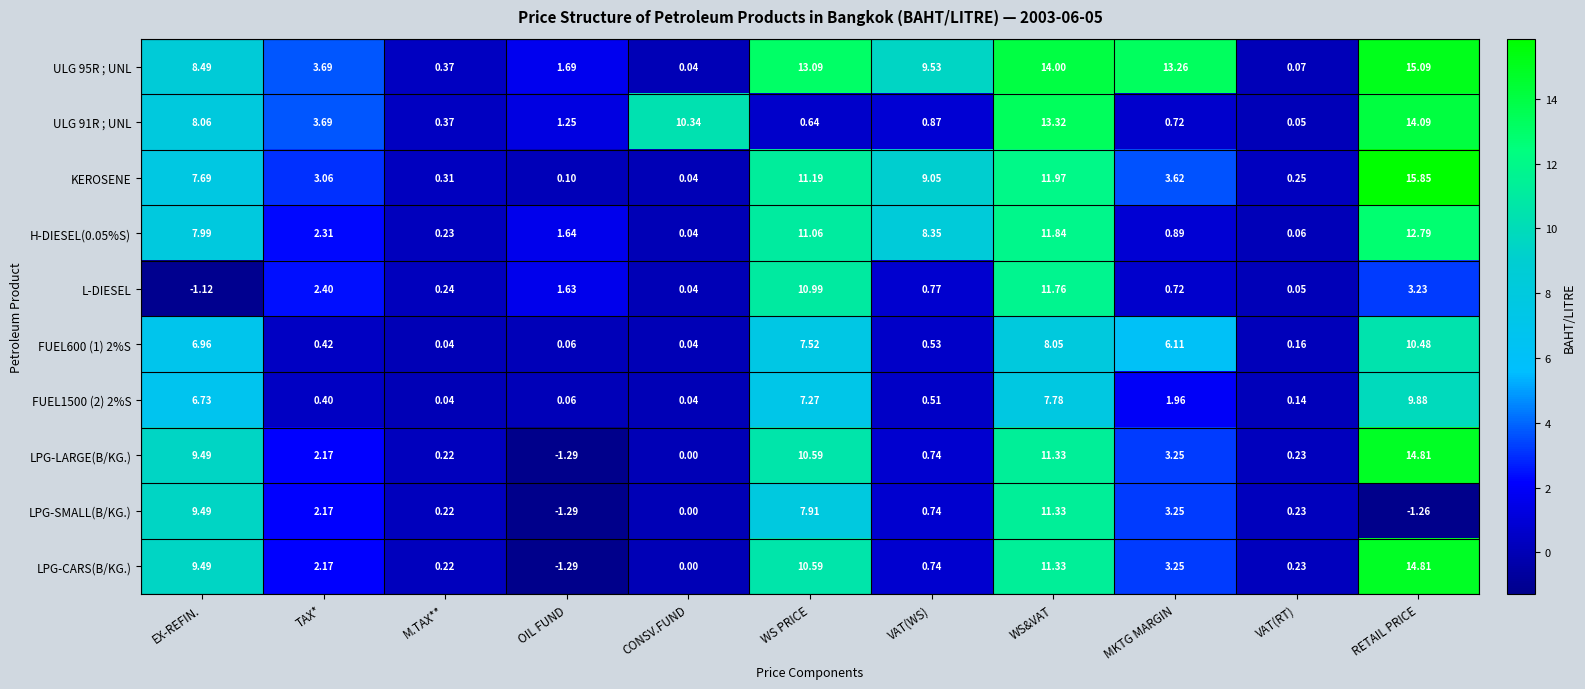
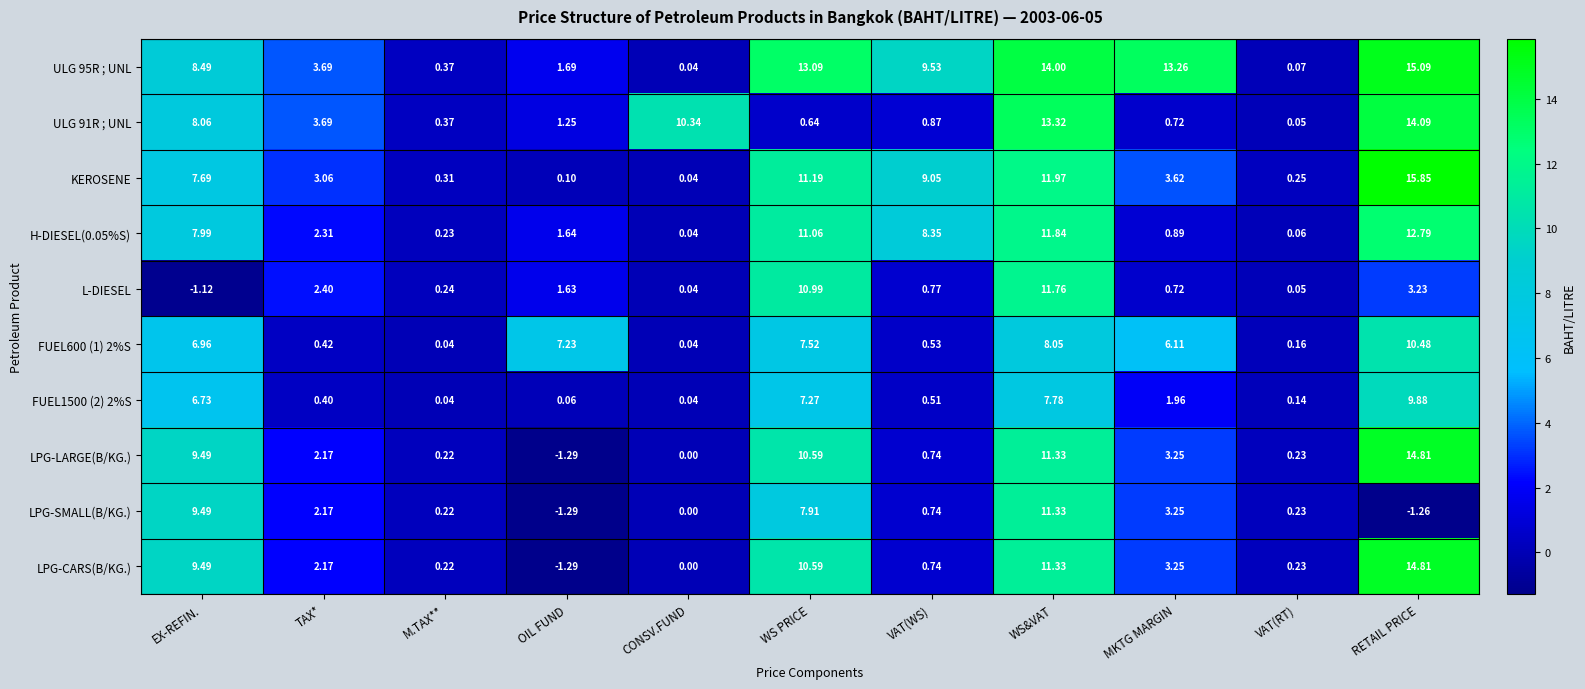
  {
    "ULG 95R ; UNL": {
      "EX-REFIN.": 8.49,
      "TAX*": 3.69,
      "M.TAX**": 0.37,
      "OIL FUND": 1.69,
      "CONSV.FUND": 0.04,
      "WS PRICE": 13.09,
      "VAT(WS)": 9.53,
      "WS&VAT": 14.00,
      "MKTG MARGIN": 13.26,
      "VAT(RT)": 0.07,
      "RETAIL PRICE": 15.09
    },
    "ULG 91R ; UNL": {
      "EX-REFIN.": 8.06,
      "TAX*": 3.69,
      "M.TAX**": 0.37,
      "OIL FUND": 1.25,
      "CONSV.FUND": 10.34,
      "WS PRICE": 0.64,
      "VAT(WS)": 0.87,
      "WS&VAT": 13.32,
      "MKTG MARGIN": 0.72,
      "VAT(RT)": 0.05,
      "RETAIL PRICE": 14.09
    },
    "KEROSENE": {
      "EX-REFIN.": 7.69,
      "TAX*": 3.06,
      "M.TAX**": 0.31,
      "OIL FUND": 0.10,
      "CONSV.FUND": 0.04,
      "WS PRICE": 11.19,
      "VAT(WS)": 9.05,
      "WS&VAT": 11.97,
      "MKTG MARGIN": 3.62,
      "VAT(RT)": 0.25,
      "RETAIL PRICE": 15.85
    },
    "H-DIESEL(0.05%S)": {
      "EX-REFIN.": 7.99,
      "TAX*": 2.31,
      "M.TAX**": 0.23,
      "OIL FUND": 1.64,
      "CONSV.FUND": 0.04,
      "WS PRICE": 11.06,
      "VAT(WS)": 8.35,
      "WS&VAT": 11.84,
      "MKTG MARGIN": 0.89,
      "VAT(RT)": 0.06,
      "RETAIL PRICE": 12.79
    },
    "L-DIESEL": {
      "EX-REFIN.": -1.12,
      "TAX*": 2.40,
      "M.TAX**": 0.24,
      "OIL FUND": 1.63,
      "CONSV.FUND": 0.04,
      "WS PRICE": 10.99,
      "VAT(WS)": 0.77,
      "WS&VAT": 11.76,
      "MKTG MARGIN": 0.72,
      "VAT(RT)": 0.05,
      "RETAIL PRICE": 3.23
    },
    "FUEL600 (1) 2%S": {
      "EX-REFIN.": 6.96,
      "TAX*": 0.42,
      "M.TAX**": 0.04,
-     "OIL FUND": 0.06,
+     "OIL FUND": 7.23,
      "CONSV.FUND": 0.04,
      "WS PRICE": 7.52,
      "VAT(WS)": 0.53,
      "WS&VAT": 8.05,
      "MKTG MARGIN": 6.11,
      "VAT(RT)": 0.16,
      "RETAIL PRICE": 10.48
    },
    "FUEL1500 (2) 2%S": {
      "EX-REFIN.": 6.73,
      "TAX*": 0.40,
      "M.TAX**": 0.04,
      "OIL FUND": 0.06,
      "CONSV.FUND": 0.04,
      "WS PRICE": 7.27,
      "VAT(WS)": 0.51,
      "WS&VAT": 7.78,
      "MKTG MARGIN": 1.96,
      "VAT(RT)": 0.14,
      "RETAIL PRICE": 9.88
    },
    "LPG-LARGE(B/KG.)": {
      "EX-REFIN.": 9.49,
      "TAX*": 2.17,
      "M.TAX**": 0.22,
      "OIL FUND": -1.29,
      "CONSV.FUND": 0.00,
      "WS PRICE": 10.59,
      "VAT(WS)": 0.74,
      "WS&VAT": 11.33,
      "MKTG MARGIN": 3.25,
      "VAT(RT)": 0.23,
      "RETAIL PRICE": 14.81
    },
    "LPG-SMALL(B/KG.)": {
      "EX-REFIN.": 9.49,
      "TAX*": 2.17,
      "M.TAX**": 0.22,
      "OIL FUND": -1.29,
      "CONSV.FUND": 0.00,
      "WS PRICE": 7.91,
      "VAT(WS)": 0.74,
      "WS&VAT": 11.33,
      "MKTG MARGIN": 3.25,
      "VAT(RT)": 0.23,
      "RETAIL PRICE": -1.26
    },
    "LPG-CARS(B/KG.)": {
      "EX-REFIN.": 9.49,
      "TAX*": 2.17,
      "M.TAX**": 0.22,
      "OIL FUND": -1.29,
      "CONSV.FUND": 0.00,
      "WS PRICE": 10.59,
      "VAT(WS)": 0.74,
      "WS&VAT": 11.33,
      "MKTG MARGIN": 3.25,
      "VAT(RT)": 0.23,
      "RETAIL PRICE": 14.81
    }
  }
